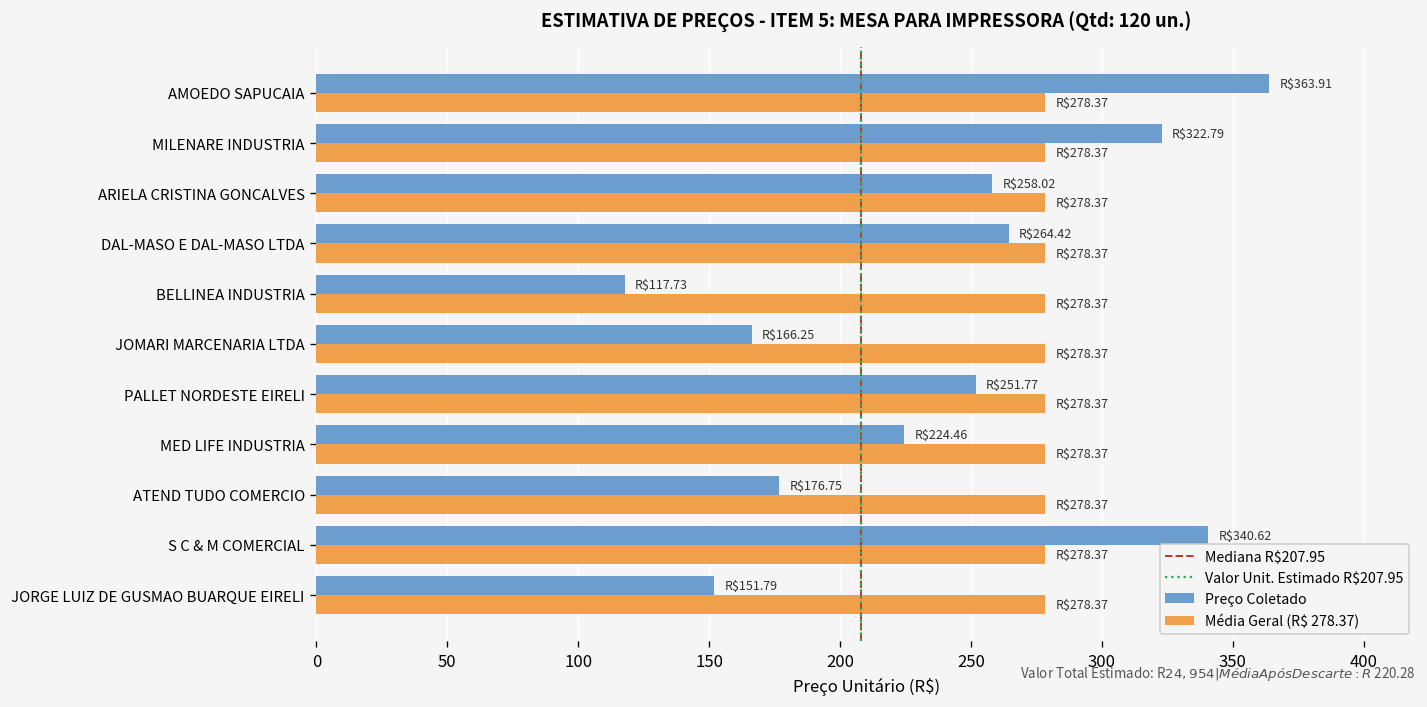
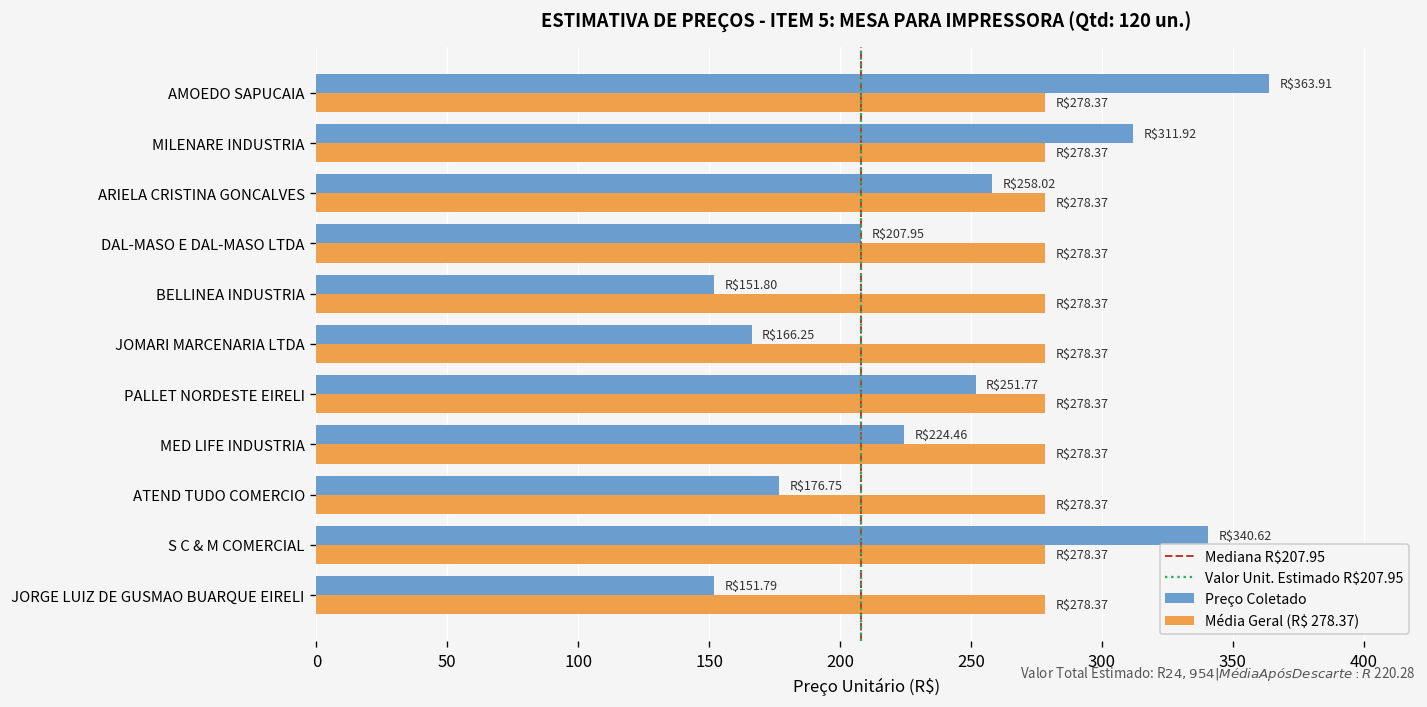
  {
    "Preço Coletado": {
      "AMOEDO SAPUCAIA": "$363.91",
-     "MILENARE INDUSTRIA": "$322.79",
+     "MILENARE INDUSTRIA": "$311.92",
      "ARIELA CRISTINA GONCALVES": "$258.02",
-     "DAL-MASO E DAL-MASO LTDA": "$264.42",
-     "BELLINEA INDUSTRIA": "$117.73",
+     "DAL-MASO E DAL-MASO LTDA": "$207.95",
+     "BELLINEA INDUSTRIA": "$151.80",
      "JOMARI MARCENARIA LTDA": "$166.25",
      "PALLET NORDESTE EIRELI": "$251.77",
      "MED LIFE INDUSTRIA": "$224.46",
      "ATEND TUDO COMERCIO": "$176.75",
      "JORGE LUIZ DE GUSMAO BUARQUE EIRELI": "$151.79"
    },
    "Média Geral (R$ 278.37)": {
      "AMOEDO SAPUCAIA": "$278.37",
      "MILENARE INDUSTRIA": "$278.37",
      "ARIELA CRISTINA GONCALVES": "$278.37",
      "DAL-MASO E DAL-MASO LTDA": "$278.37",
      "BELLINEA INDUSTRIA": "$278.37",
      "JOMARI MARCENARIA LTDA": "$278.37",
      "PALLET NORDESTE EIRELI": "$278.37",
      "MED LIFE INDUSTRIA": "$278.37",
      "ATEND TUDO COMERCIO": "$278.37",
      "S C & M COMERCIAL": "$278.37",
      "JORGE LUIZ DE GUSMAO BUARQUE EIRELI": "$278.37"
    }
  }
